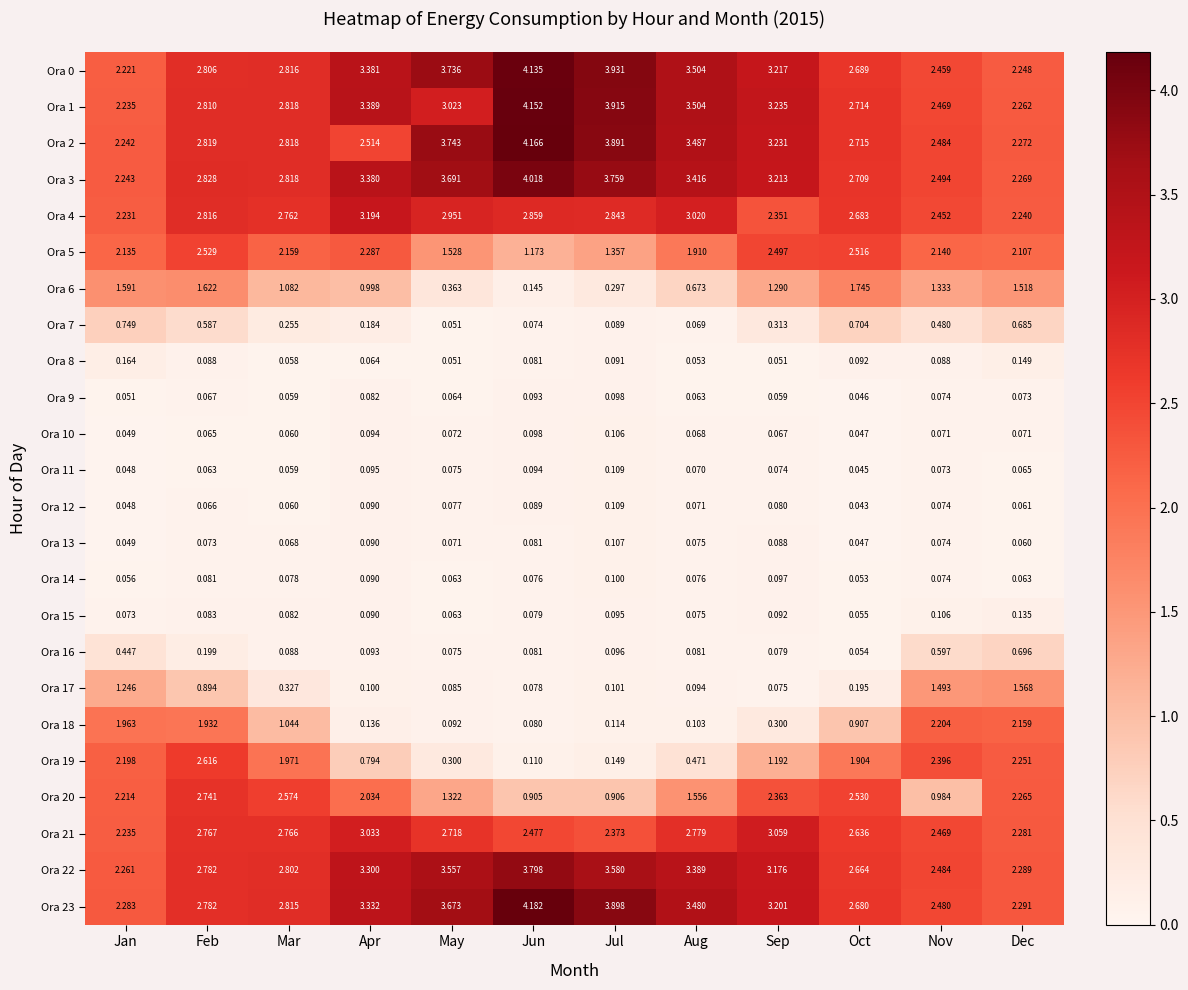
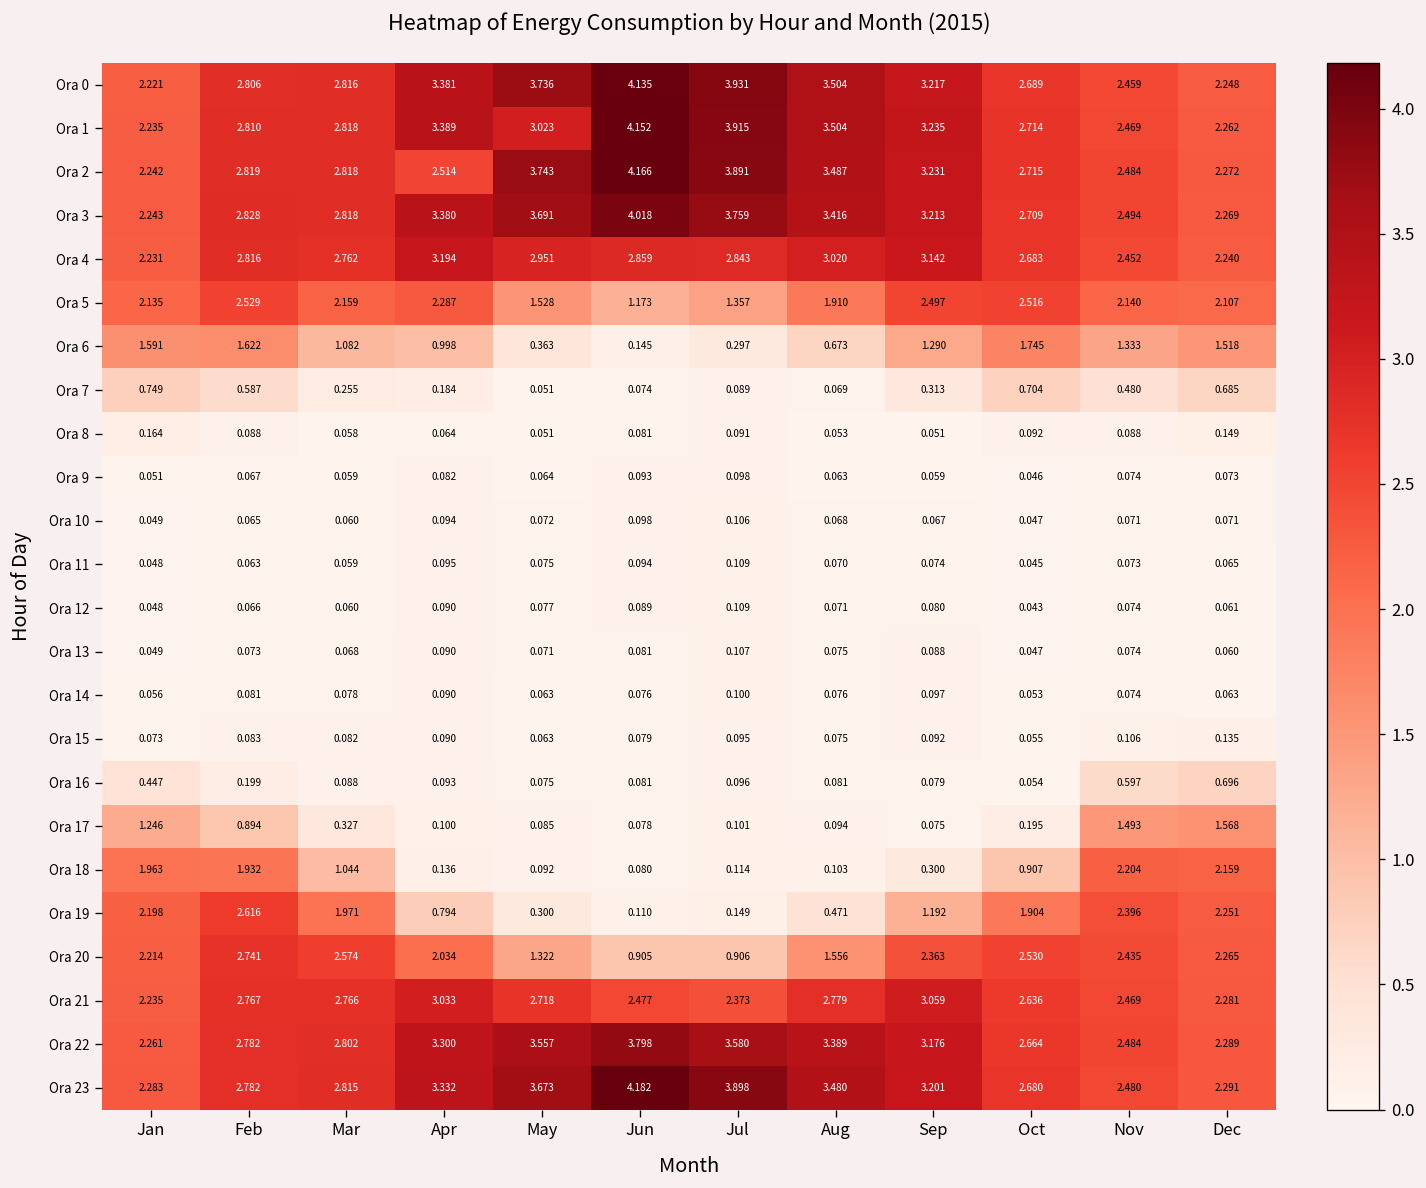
  {
    "Ora 4": {
      "Jan": 2.231,
      "Feb": 2.816,
      "Mar": 2.762,
      "Apr": 3.194,
      "May": 2.951,
      "Jun": 2.859,
      "Jul": 2.843,
      "Aug": 3.020,
-     "Sep": 2.351,
+     "Sep": 3.142,
      "Oct": 2.683,
      "Nov": 2.452,
      "Dec": 2.240
    },
    "Ora 20": {
      "Jan": 2.214,
      "Feb": 2.741,
      "Mar": 2.574,
      "Apr": 2.034,
      "May": 1.322,
      "Jun": 0.905,
      "Jul": 0.906,
      "Aug": 1.556,
      "Sep": 2.363,
      "Oct": 2.530,
-     "Nov": 0.984,
+     "Nov": 2.435,
      "Dec": 2.265
    }
  }
